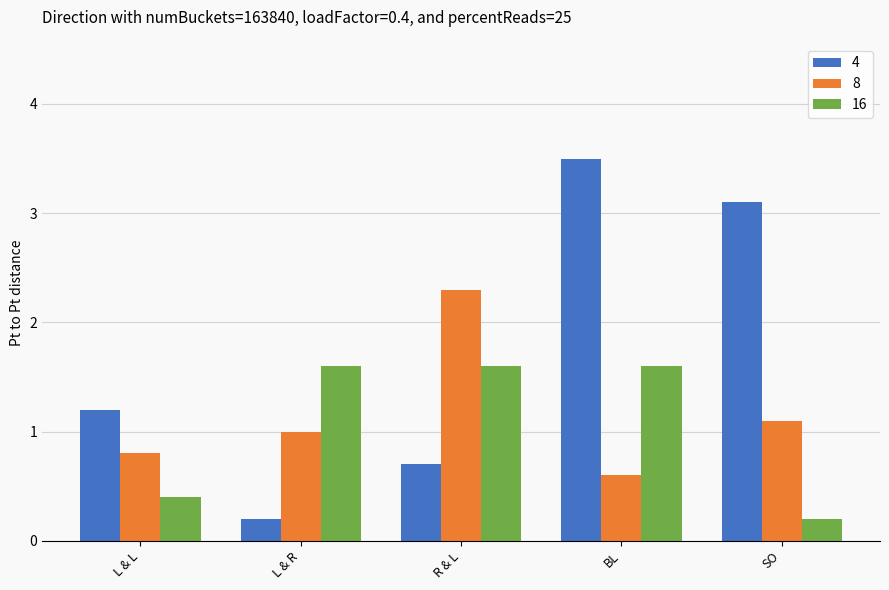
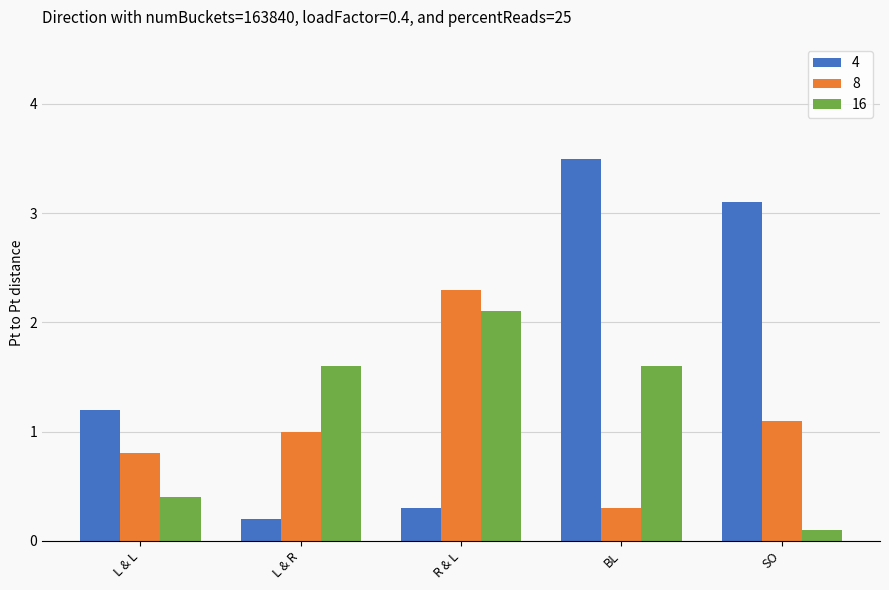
  {
    "4": {
      "L & L": 1.2,
      "L & R": 0.2,
-     "R & L": 0.7,
+     "R & L": 0.3,
      "BL": 3.5,
      "SO": 3.1
    },
    "8": {
      "L & L": 0.8,
      "L & R": 1.0,
      "R & L": 2.3,
-     "BL": 0.6,
+     "BL": 0.3,
      "SO": 1.1
    },
    "16": {
      "L & L": 0.4,
      "L & R": 1.6,
-     "R & L": 1.6,
+     "R & L": 2.1,
      "BL": 1.6,
-     "SO": 0.2
+     "SO": 0.1
    }
  }
